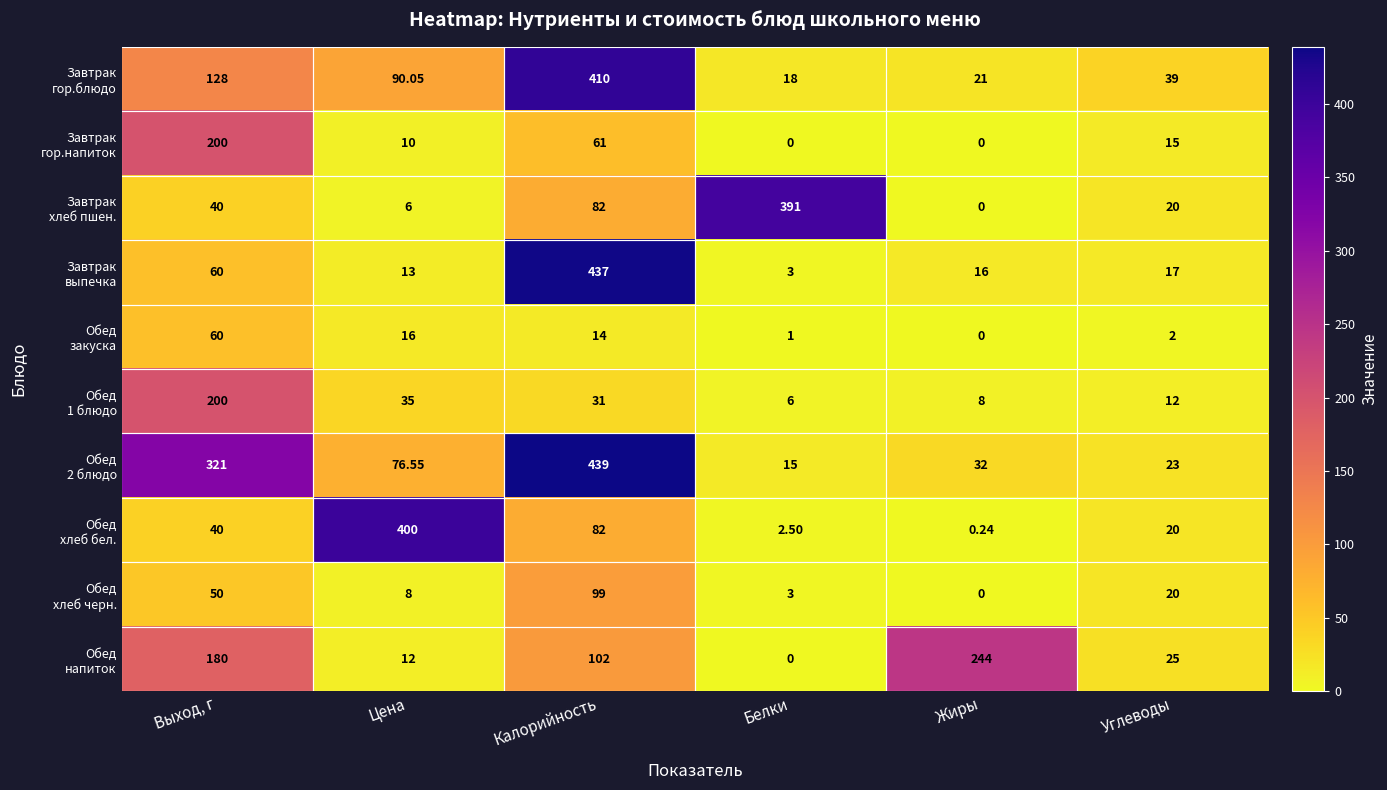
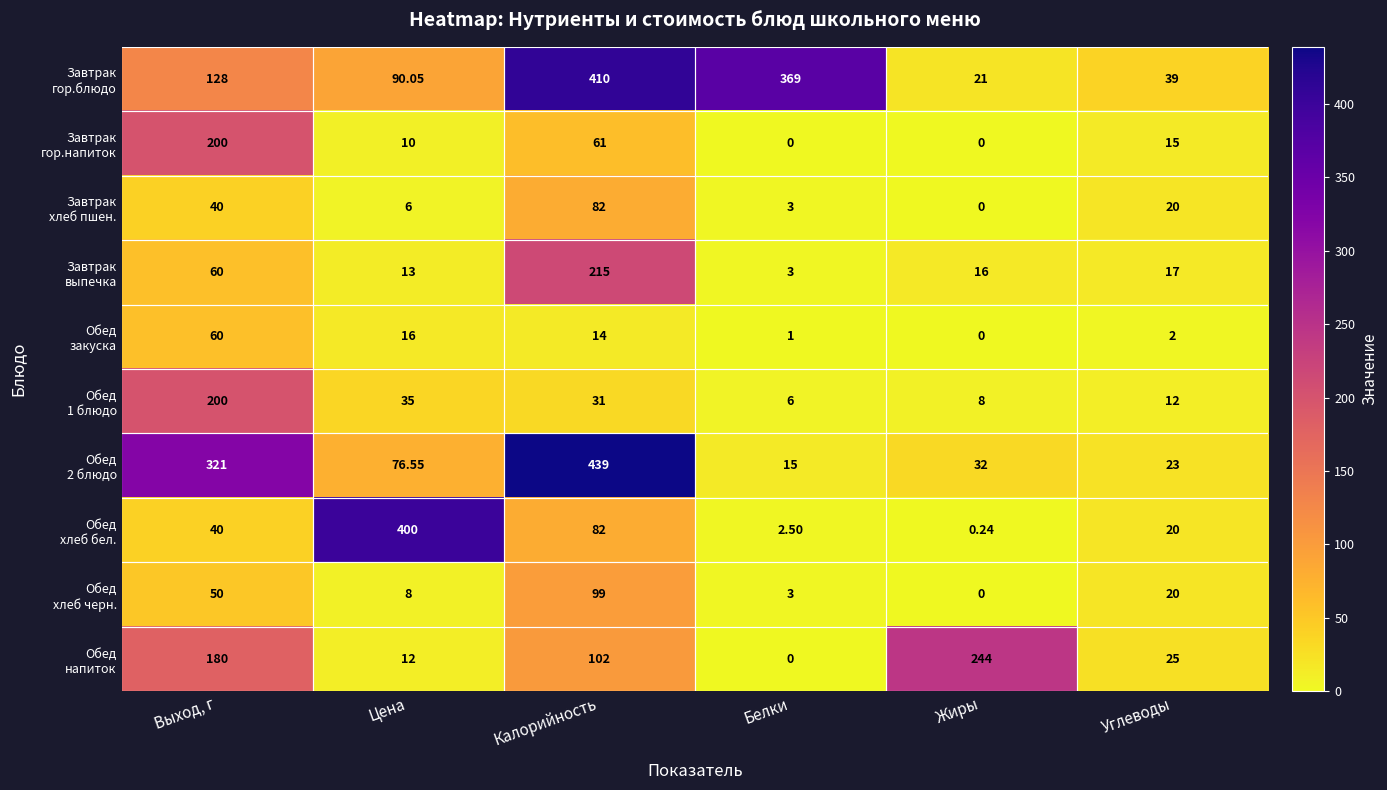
  {
    "Завтрак гор.блюдо": {
      "Выход, г": 128,
      "Цена": 90.05,
      "Калорийность": 410,
-     "Белки": 18,
+     "Белки": 369,
      "Жиры": 21,
      "Углеводы": 39
    },
    "Завтрак гор.напиток": {
      "Выход, г": 200,
      "Цена": 10,
      "Калорийность": 61,
      "Белки": 0,
      "Жиры": 0,
      "Углеводы": 15
    },
    "Завтрак хлеб пшен.": {
      "Выход, г": 40,
      "Цена": 6,
      "Калорийность": 82,
-     "Белки": 391,
+     "Белки": 3,
      "Жиры": 0,
      "Углеводы": 20
    },
    "Завтрак выпечка": {
      "Выход, г": 60,
      "Цена": 13,
-     "Калорийность": 437,
+     "Калорийность": 215,
      "Белки": 3,
      "Жиры": 16,
      "Углеводы": 17
    },
    "Обед закуска": {
      "Выход, г": 60,
      "Цена": 16,
      "Калорийность": 14,
      "Белки": 1,
      "Жиры": 0,
      "Углеводы": 2
    },
    "Обед 1 блюдо": {
      "Выход, г": 200,
      "Цена": 35,
      "Калорийность": 31,
      "Белки": 6,
      "Жиры": 8,
      "Углеводы": 12
    },
    "Обед 2 блюдо": {
      "Выход, г": 321,
      "Цена": 76.55,
      "Калорийность": 439,
      "Белки": 15,
      "Жиры": 32,
      "Углеводы": 23
    },
    "Обед хлеб бел.": {
      "Выход, г": 40,
      "Цена": 400,
      "Калорийность": 82,
      "Белки": 2.50,
      "Жиры": 0.24,
      "Углеводы": 20
    },
    "Обед хлеб черн.": {
      "Выход, г": 50,
      "Цена": 8,
      "Калорийность": 99,
      "Белки": 3,
      "Жиры": 0,
      "Углеводы": 20
    },
    "Обед напиток": {
      "Выход, г": 180,
      "Цена": 12,
      "Калорийность": 102,
      "Белки": 0,
      "Жиры": 244,
      "Углеводы": 25
    }
  }
